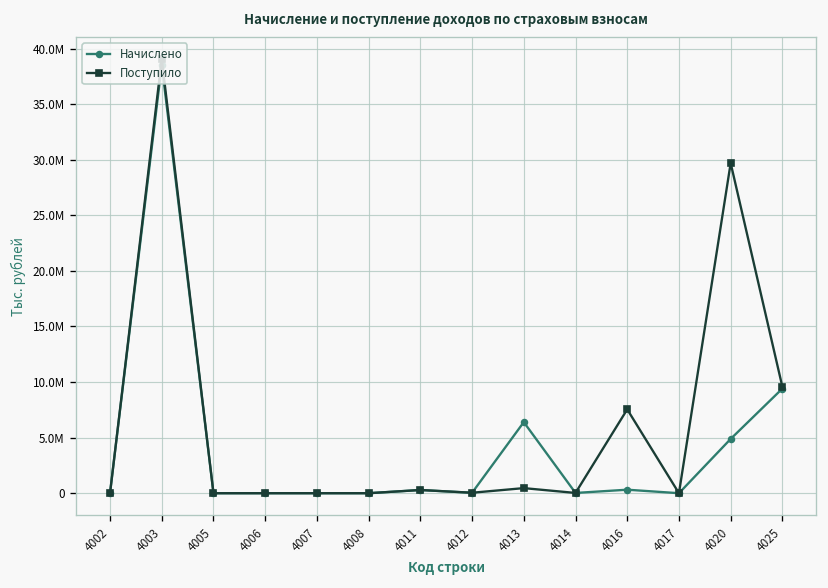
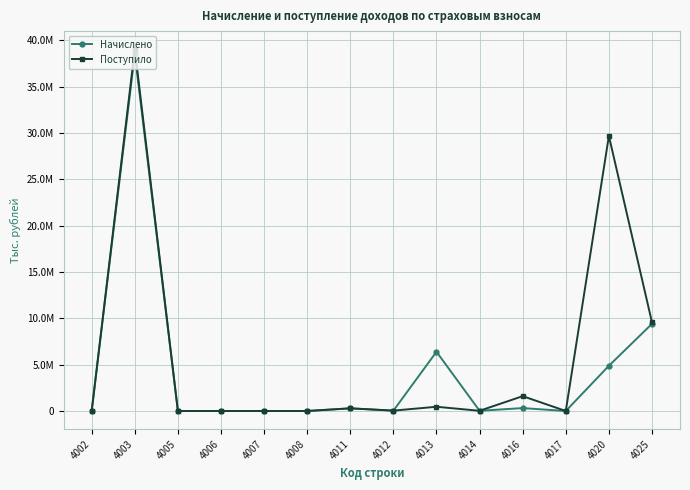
  {
    "Начислено": {
      "4013": 6000000,
      "4016": 0,
      "4020": 5000000
    },
    "Поступило": {
      "4013": 0,
-     "4016": 8000000,
+     "4016": 2000000,
      "4020": 30000000
    }
  }
